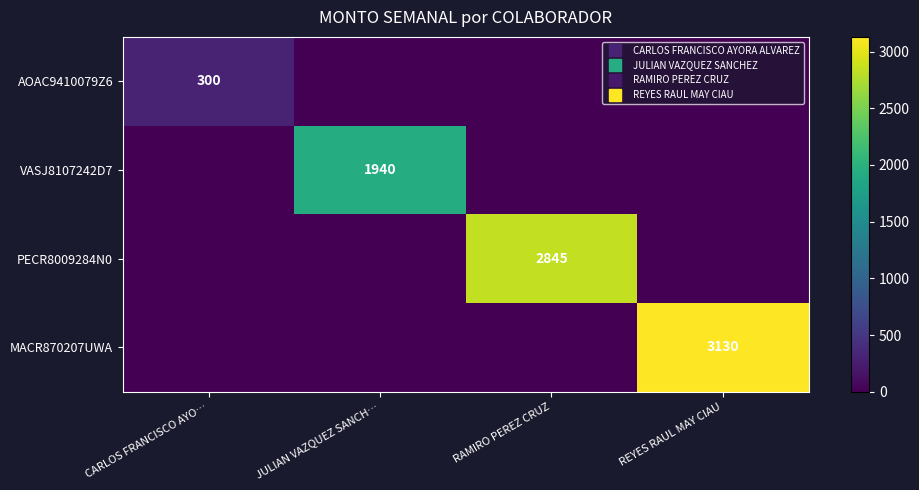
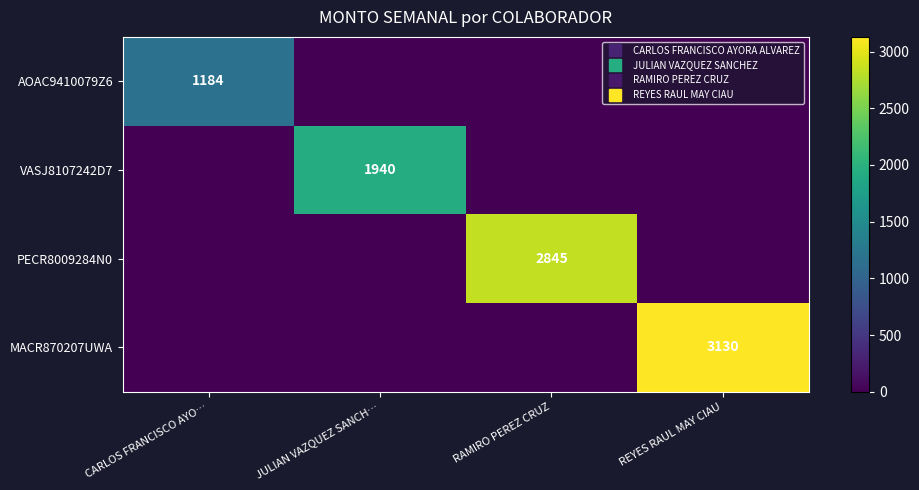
  {
    "AOAC9410079Z6": {
-     "CARLOS FRANCISCO AYO…": 300
+     "CARLOS FRANCISCO AYO…": 1184
    },
    "VASJ8107242D7": {
      "JULIAN VAZQUEZ SANCH…": 1940
    },
    "PECR8009284N0": {
      "RAMIRO PEREZ CRUZ": 2845
    },
    "MACR870207UWA": {
      "REYES RAUL MAY CIAU": 3130
    }
  }
